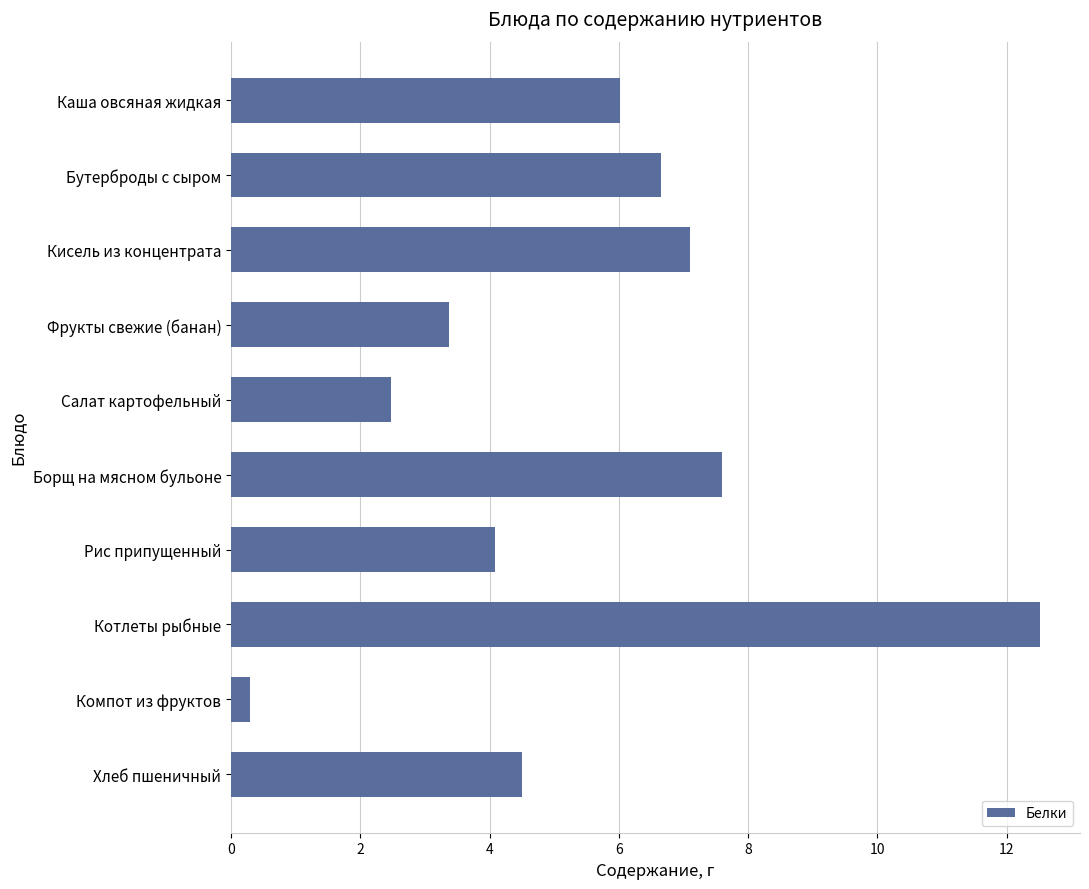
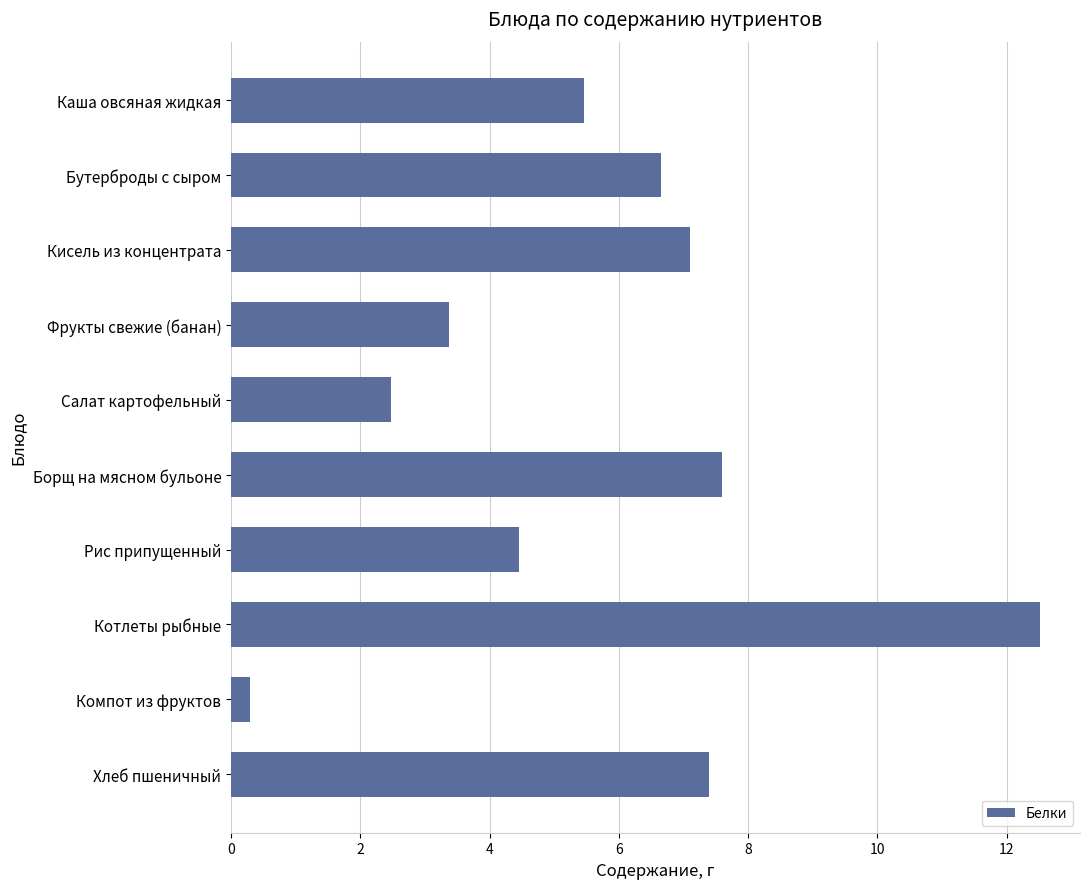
  {
-   "Каша овсяная жидкая": 6.0,
+   "Каша овсяная жидкая": 5.5,
    "Бутерброды с сыром": 6.7,
    "Кисель из концентрата": 7.1,
    "Фрукты свежие (банан)": 3.4,
    "Салат картофельный": 2.5,
    "Борщ на мясном бульоне": 7.6,
-   "Рис припущенный": 4.1,
+   "Рис припущенный": 4.5,
    "Котлеты рыбные": 12.5,
    "Компот из фруктов": 0.3,
-   "Хлеб пшеничный": 4.5
+   "Хлеб пшеничный": 7.4
  }
